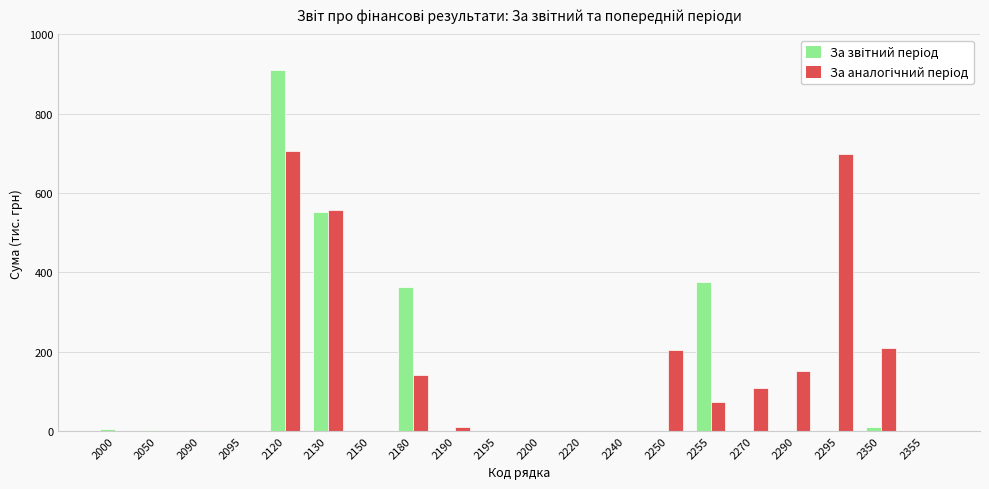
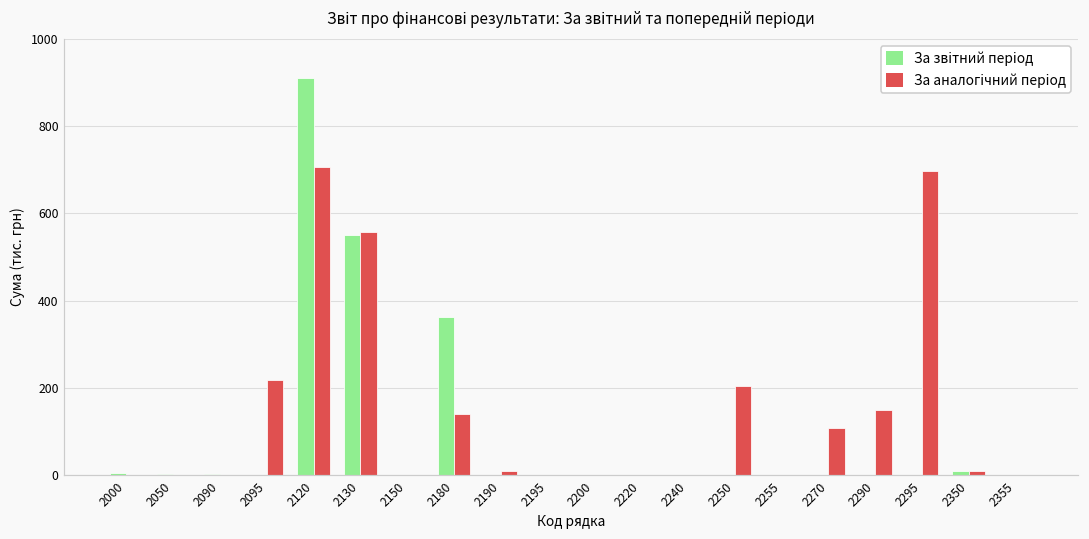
  {
    "За звітний період": {
      "2095": 0,
      "2120": 910,
      "2130": 550,
      "2150": 0,
      "2180": 360,
      "2190": 0,
      "2195": 0,
      "2200": 0,
      "2220": 0,
      "2240": 0,
      "2250": 0,
-     "2255": 380,
+     "2255": 0,
      "2270": 0,
      "2290": 0,
      "2295": 0,
      "2350": 10,
      "2355": 0
    },
    "За аналогічний період": {
      "2000": 0,
      "2050": 0,
      "2090": 0,
-     "2095": 0,
+     "2095": 220,
      "2120": 710,
      "2130": 560,
      "2150": 0,
      "2180": 140,
      "2190": 10,
      "2195": 0,
      "2200": 0,
      "2220": 0,
      "2240": 0,
      "2250": 200,
-     "2255": 70,
+     "2255": 0,
      "2270": 110,
      "2290": 150,
      "2295": 700,
-     "2350": 210,
+     "2350": 10,
      "2355": 0
    }
  }
